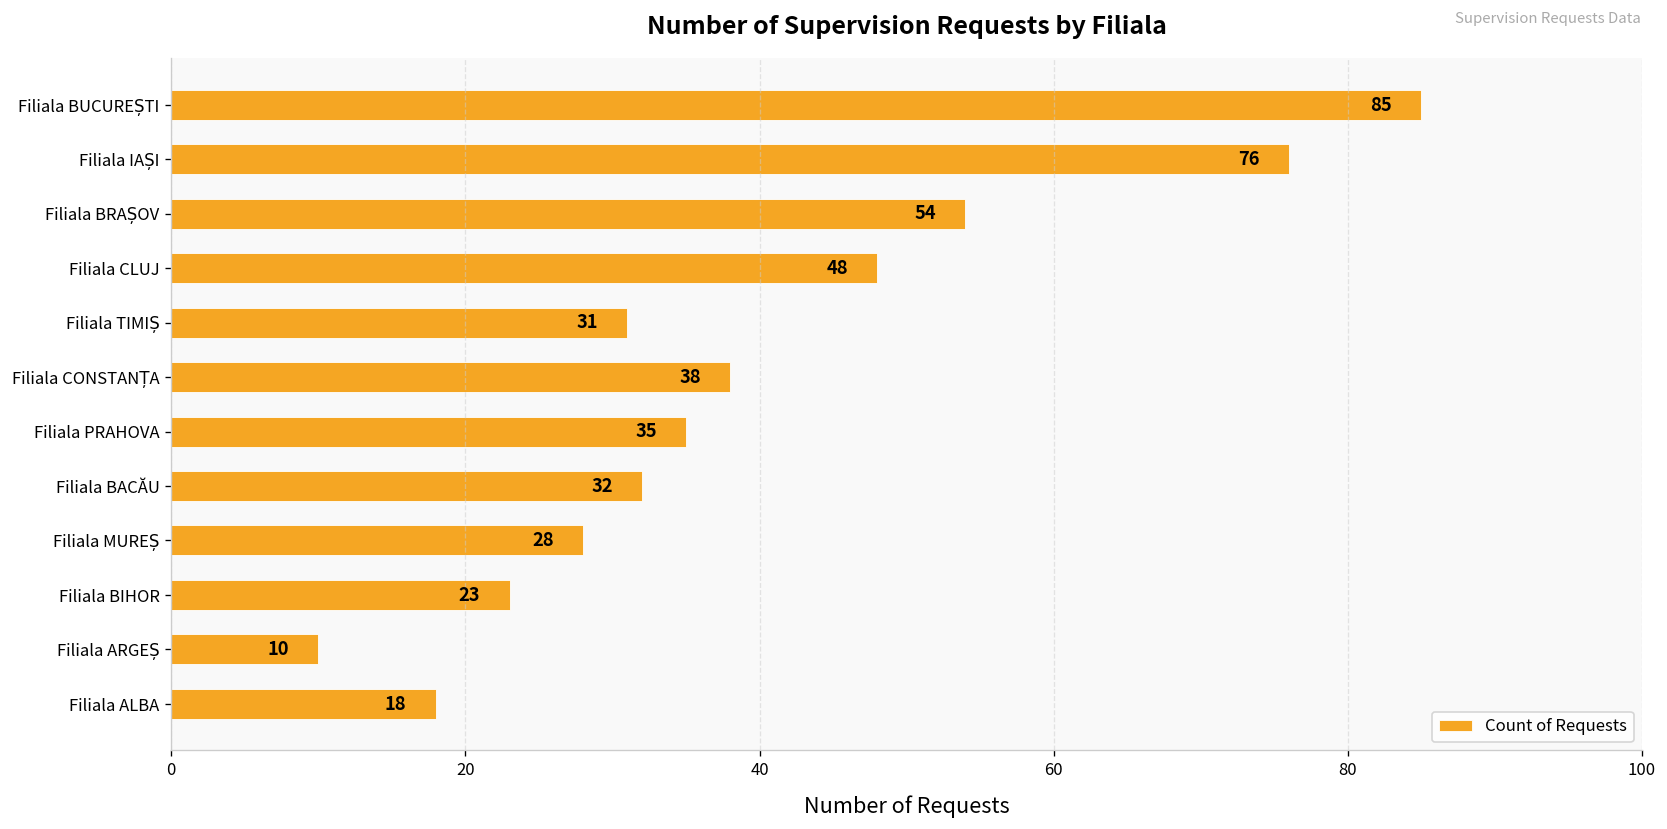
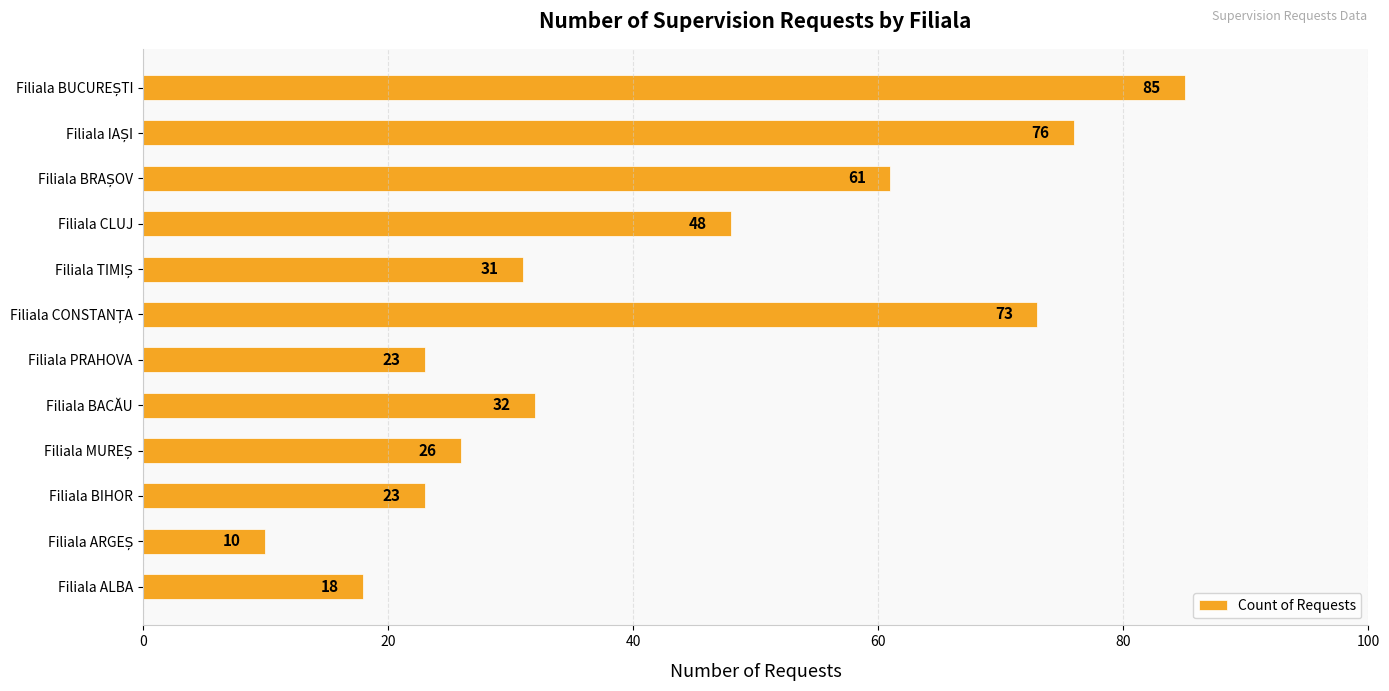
  {
    "Filiala BUCUREȘTI": 85,
    "Filiala IAȘI": 76,
-   "Filiala BRAȘOV": 54,
+   "Filiala BRAȘOV": 61,
    "Filiala CLUJ": 48,
    "Filiala TIMIȘ": 31,
-   "Filiala CONSTANȚA": 38,
-   "Filiala PRAHOVA": 35,
+   "Filiala CONSTANȚA": 73,
+   "Filiala PRAHOVA": 23,
    "Filiala BACĂU": 32,
-   "Filiala MUREȘ": 28,
+   "Filiala MUREȘ": 26,
    "Filiala BIHOR": 23,
    "Filiala ARGEȘ": 10,
    "Filiala ALBA": 18
  }
